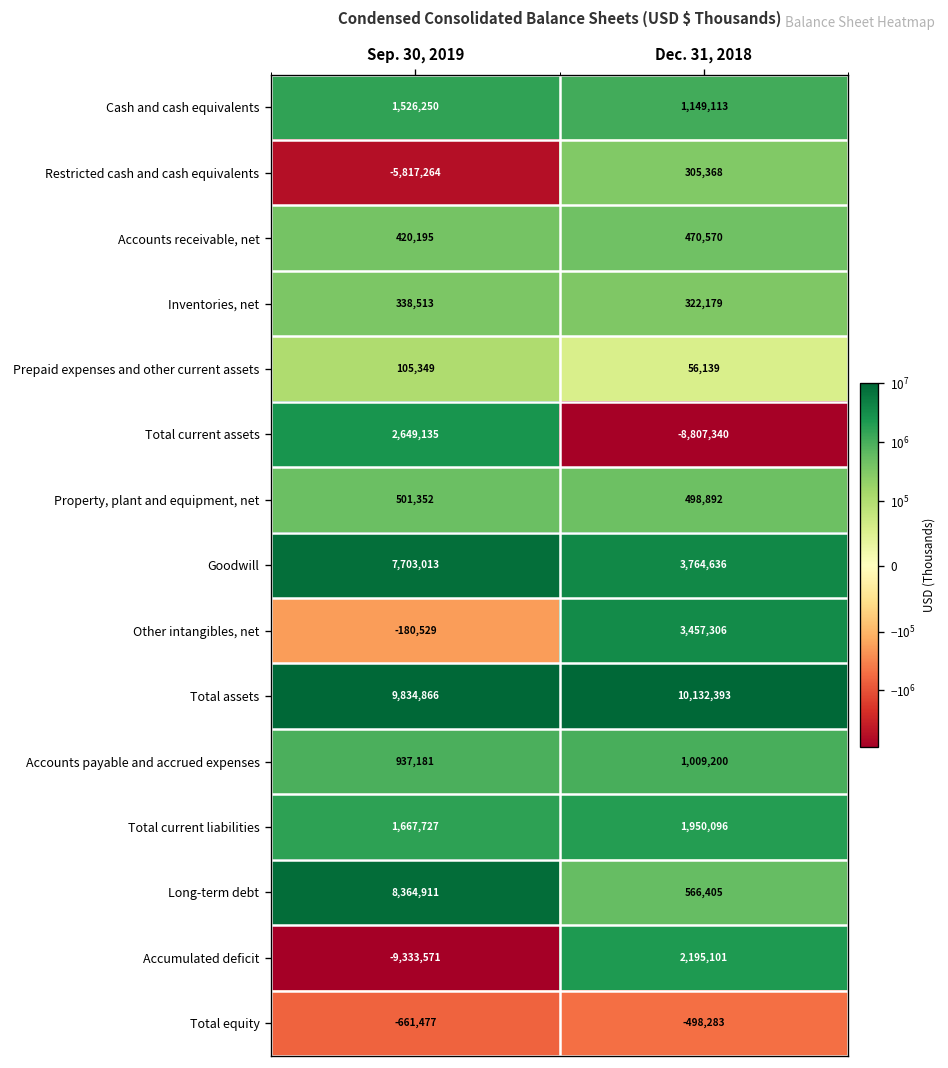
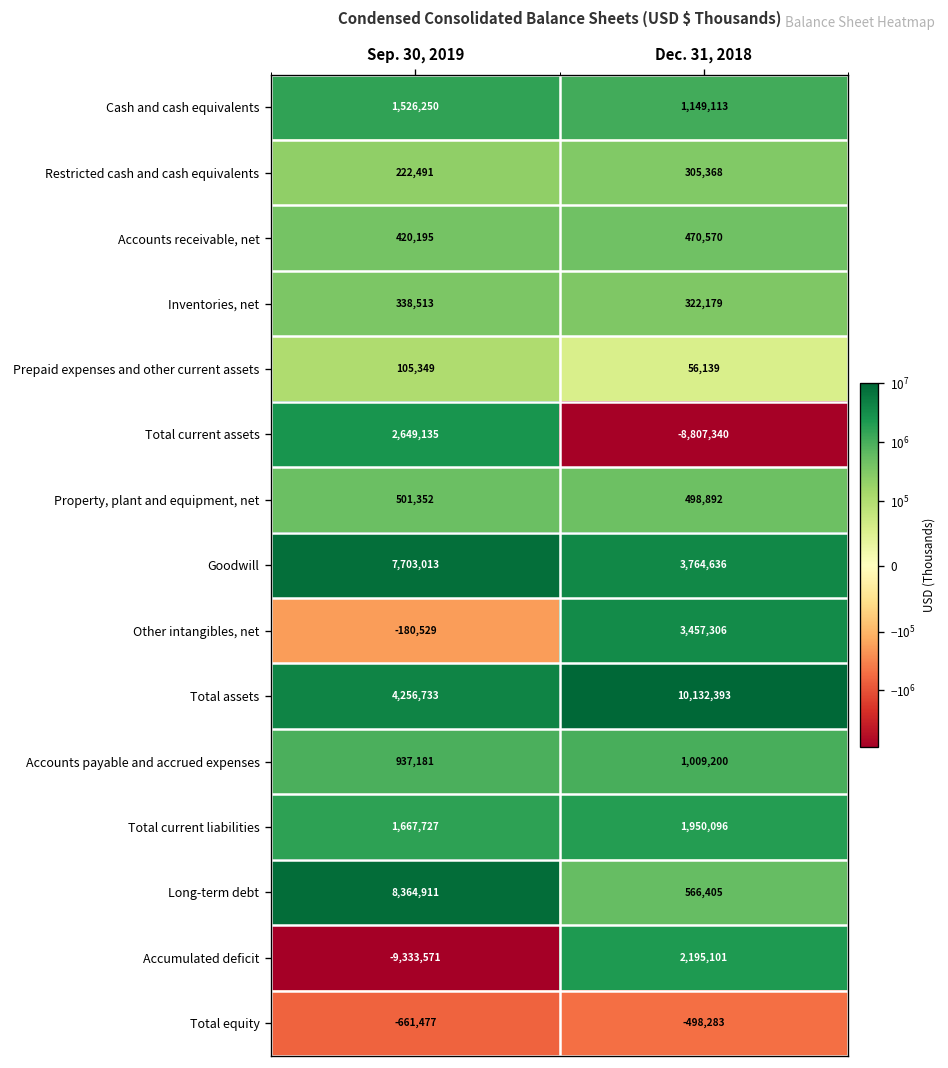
  {
    "Cash and cash equivalents": {
      "Sep. 30, 2019": "1,526,250",
      "Dec. 31, 2018": "1,149,113"
    },
    "Restricted cash and cash equivalents": {
-     "Sep. 30, 2019": "-5,817,264",
+     "Sep. 30, 2019": "222,491",
      "Dec. 31, 2018": "305,368"
    },
    "Accounts receivable, net": {
      "Sep. 30, 2019": "420,195",
      "Dec. 31, 2018": "470,570"
    },
    "Inventories, net": {
      "Sep. 30, 2019": "338,513",
      "Dec. 31, 2018": "322,179"
    },
    "Prepaid expenses and other current assets": {
      "Sep. 30, 2019": "105,349",
      "Dec. 31, 2018": "56,139"
    },
    "Total current assets": {
      "Sep. 30, 2019": "2,649,135",
      "Dec. 31, 2018": "-8,807,340"
    },
    "Property, plant and equipment, net": {
      "Sep. 30, 2019": "501,352",
      "Dec. 31, 2018": "498,892"
    },
    "Goodwill": {
      "Sep. 30, 2019": "7,703,013",
      "Dec. 31, 2018": "3,764,636"
    },
    "Other intangibles, net": {
      "Sep. 30, 2019": "-180,529",
      "Dec. 31, 2018": "3,457,306"
    },
    "Total assets": {
-     "Sep. 30, 2019": "9,834,866",
+     "Sep. 30, 2019": "4,256,733",
      "Dec. 31, 2018": "10,132,393"
    },
    "Accounts payable and accrued expenses": {
      "Sep. 30, 2019": "937,181",
      "Dec. 31, 2018": "1,009,200"
    },
    "Total current liabilities": {
      "Sep. 30, 2019": "1,667,727",
      "Dec. 31, 2018": "1,950,096"
    },
    "Long-term debt": {
      "Sep. 30, 2019": "8,364,911",
      "Dec. 31, 2018": "566,405"
    },
    "Accumulated deficit": {
      "Sep. 30, 2019": "-9,333,571",
      "Dec. 31, 2018": "2,195,101"
    },
    "Total equity": {
      "Sep. 30, 2019": "-661,477",
      "Dec. 31, 2018": "-498,283"
    }
  }
